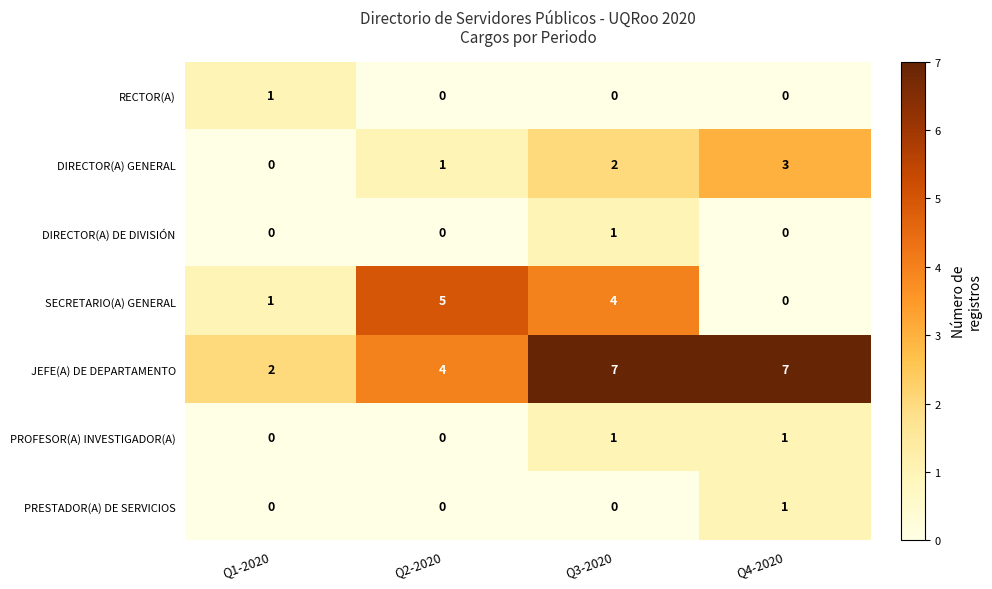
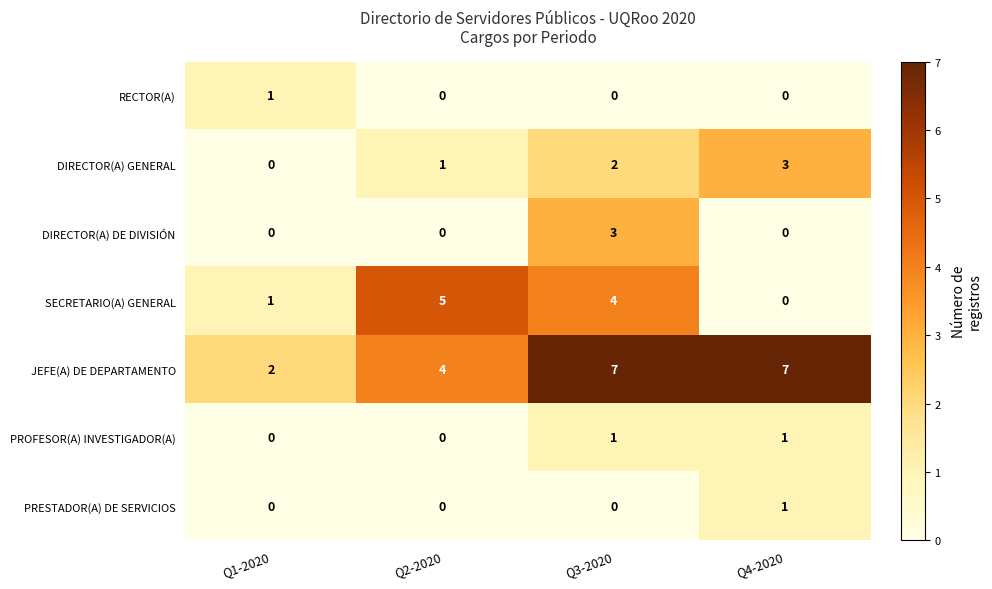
  {
    "RECTOR(A)": {
      "Q1-2020": 1,
      "Q2-2020": 0,
      "Q3-2020": 0,
      "Q4-2020": 0
    },
    "DIRECTOR(A) GENERAL": {
      "Q1-2020": 0,
      "Q2-2020": 1,
      "Q3-2020": 2,
      "Q4-2020": 3
    },
    "DIRECTOR(A) DE DIVISIÓN": {
      "Q1-2020": 0,
      "Q2-2020": 0,
-     "Q3-2020": 1,
+     "Q3-2020": 3,
      "Q4-2020": 0
    },
    "SECRETARIO(A) GENERAL": {
      "Q1-2020": 1,
      "Q2-2020": 5,
      "Q3-2020": 4,
      "Q4-2020": 0
    },
    "JEFE(A) DE DEPARTAMENTO": {
      "Q1-2020": 2,
      "Q2-2020": 4,
      "Q3-2020": 7,
      "Q4-2020": 7
    },
    "PROFESOR(A) INVESTIGADOR(A)": {
      "Q1-2020": 0,
      "Q2-2020": 0,
      "Q3-2020": 1,
      "Q4-2020": 1
    },
    "PRESTADOR(A) DE SERVICIOS": {
      "Q1-2020": 0,
      "Q2-2020": 0,
      "Q3-2020": 0,
      "Q4-2020": 1
    }
  }
